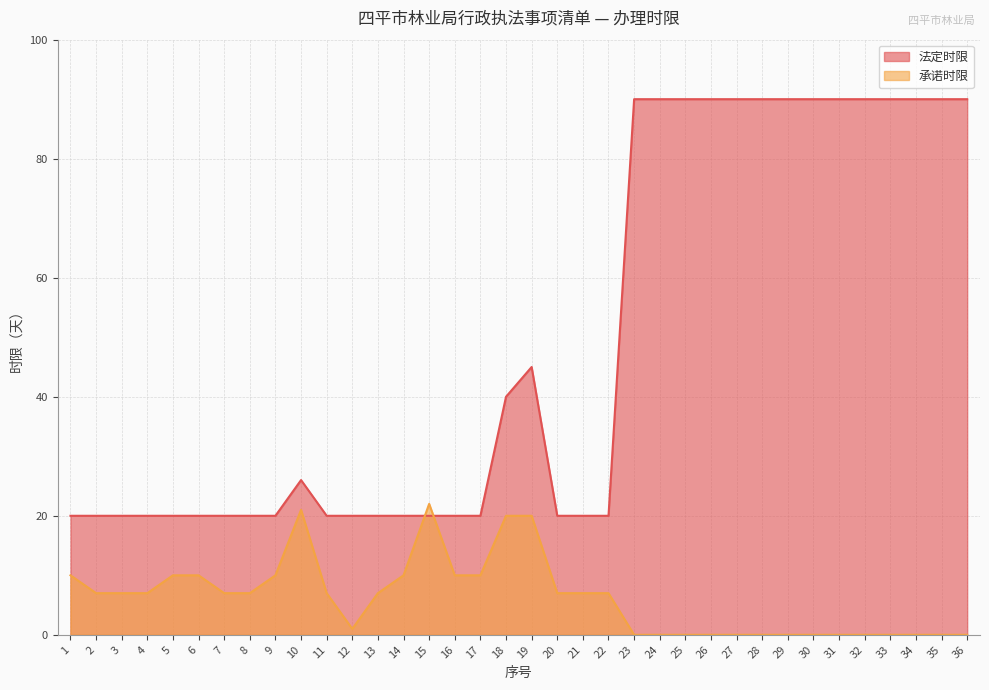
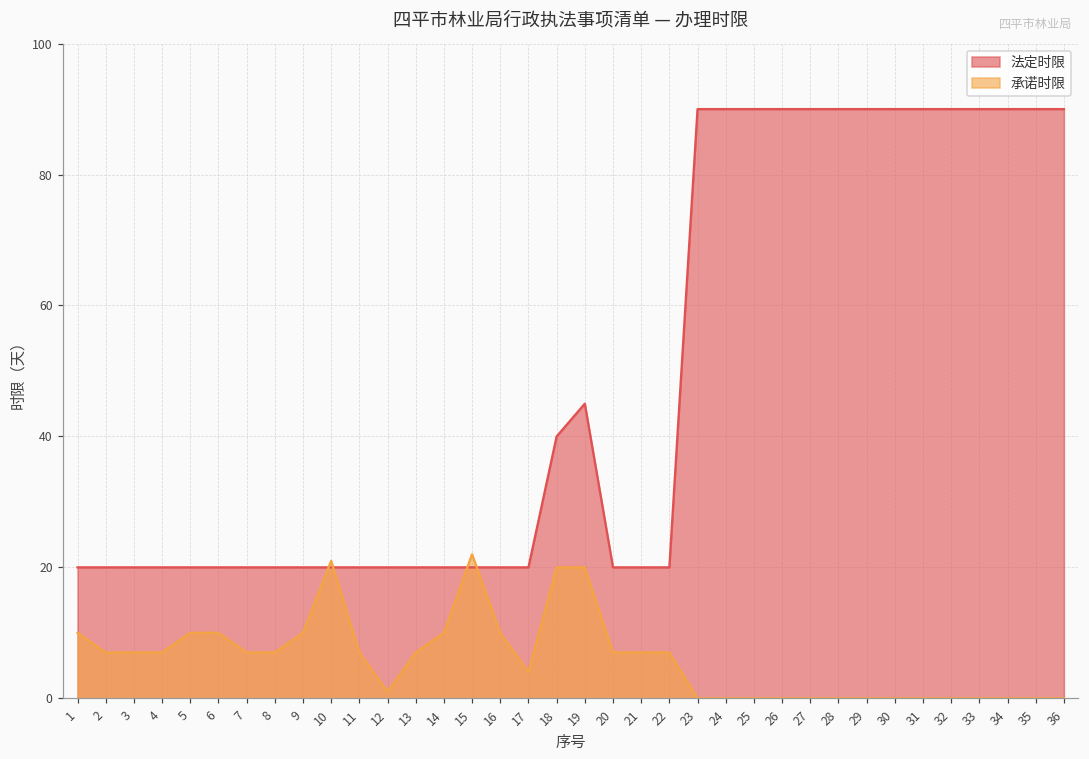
  {
    "法定时限": {
      "1": 20,
      "2": 20,
      "3": 20,
      "4": 20,
      "5": 20,
      "6": 20,
      "7": 20,
      "8": 20,
      "9": 20,
-     "10": 26,
+     "10": 20,
      "11": 20,
      "12": 20,
      "13": 20,
      "14": 20,
      "15": 20,
      "16": 20,
      "17": 20,
      "18": 40,
      "19": 45,
      "20": 20,
      "21": 20,
      "22": 20,
      "23": 90,
      "24": 90,
      "25": 90,
      "26": 90,
      "27": 90,
      "28": 90,
      "29": 90,
      "30": 90,
      "31": 90,
      "32": 90,
      "33": 90,
      "34": 90,
      "35": 90,
      "36": 90
    },
    "承诺时限": {
      "1": 10,
      "2": 7,
      "3": 7,
      "4": 7,
      "5": 10,
      "6": 10,
      "7": 7,
      "8": 7,
      "9": 10,
      "10": 21,
      "11": 7,
      "12": 1,
      "13": 7,
      "14": 10,
      "15": 22,
      "16": 10,
-     "17": 10,
+     "17": 4,
      "18": 20,
      "19": 20,
      "20": 7,
      "21": 7,
      "22": 7,
      "23": 0,
      "24": 0,
      "25": 0,
      "26": 0,
      "27": 0,
      "28": 0,
      "29": 0,
      "30": 0,
      "31": 0,
      "32": 0,
      "33": 0,
      "34": 0,
      "35": 0,
      "36": 0
    }
  }
